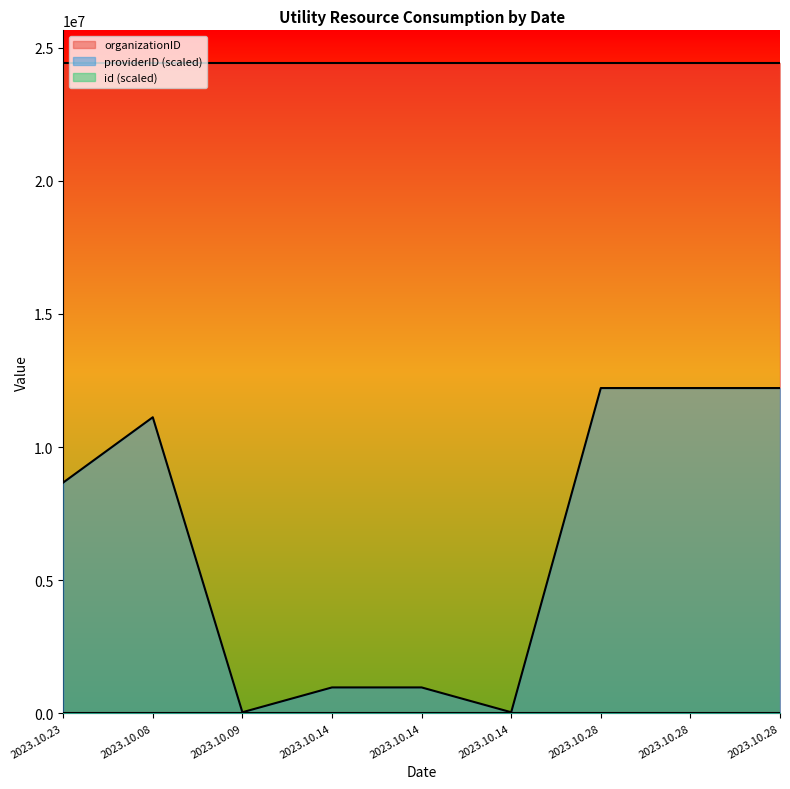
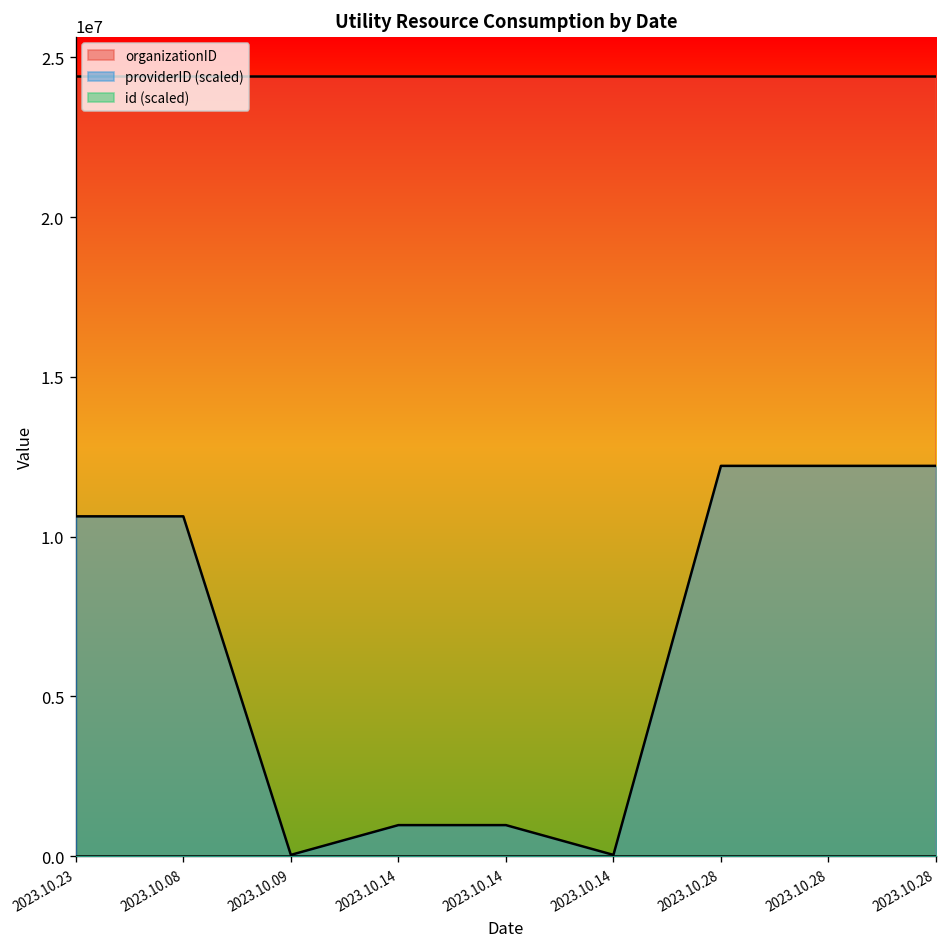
  {
    "organizationID": {
      "2023.10.23": 24400000,
      "2023.10.09": 24400000
    },
    "providerID (scaled)": {
-     "2023.10.23": 8700000,
-     "2023.10.08": 11100000
+     "2023.10.23": 10600000,
+     "2023.10.08": 10600000
    },
    "id (scaled)": {
      "2023.10.23": 0,
      "2023.10.08": 0
    }
  }
